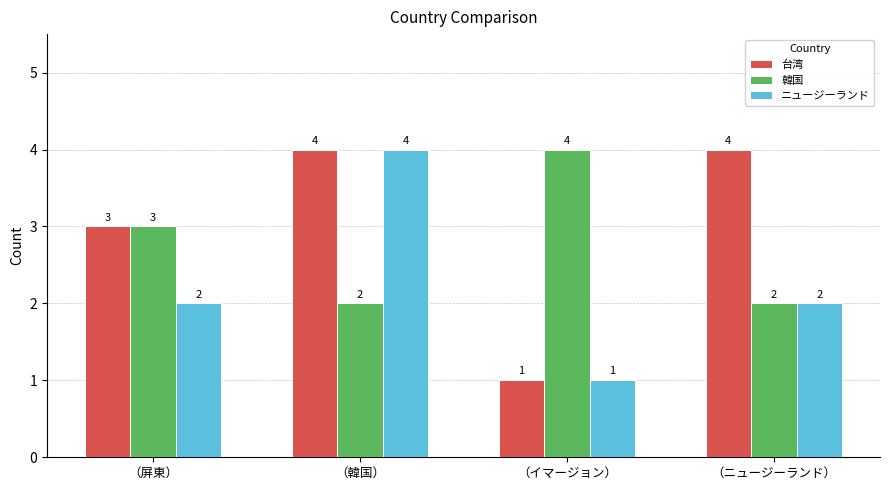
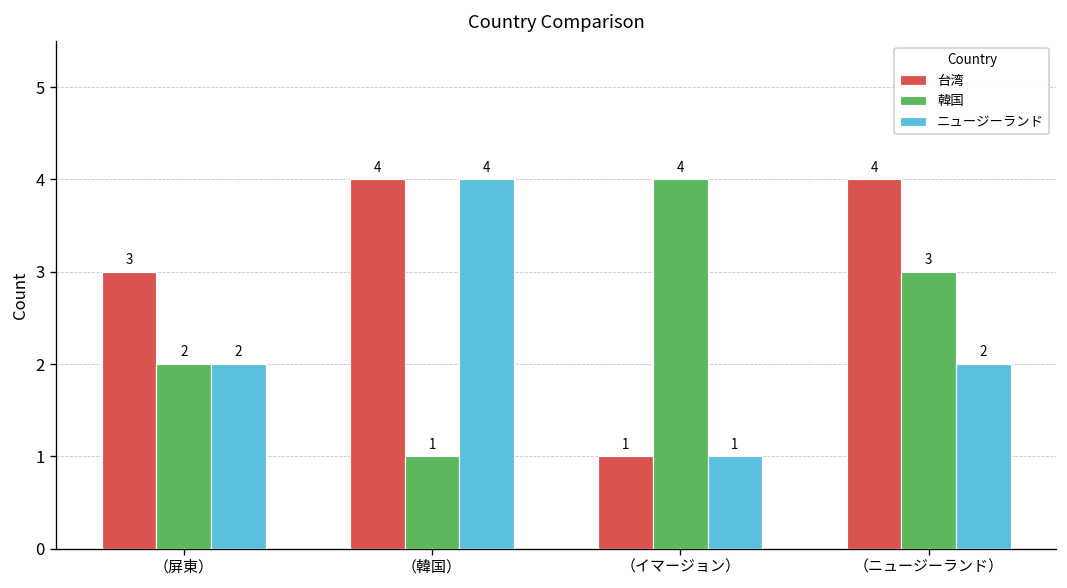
  {
    "台湾": {
      "（屏東）": 3,
      "（韓国）": 4,
      "（イマージョン）": 1,
      "（ニュージーランド）": 4
    },
    "韓国": {
-     "（屏東）": 3,
-     "（韓国）": 2,
+     "（屏東）": 2,
+     "（韓国）": 1,
      "（イマージョン）": 4,
-     "（ニュージーランド）": 2
+     "（ニュージーランド）": 3
    },
    "ニュージーランド": {
      "（屏東）": 2,
      "（韓国）": 4,
      "（イマージョン）": 1,
      "（ニュージーランド）": 2
    }
  }
